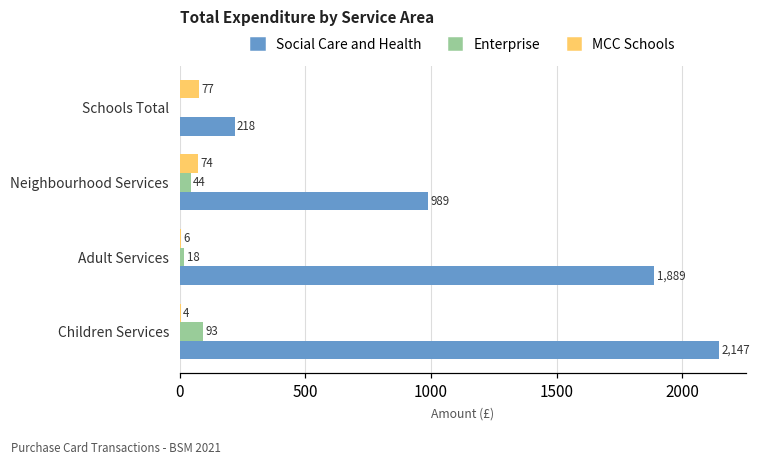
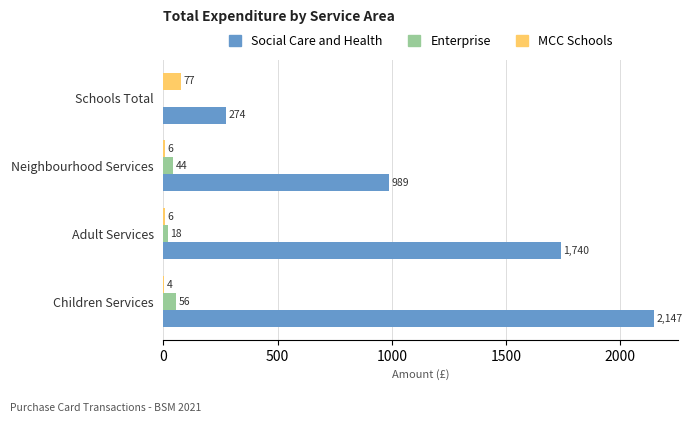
  {
    "Social Care and Health": {
-     "Schools Total": "218",
+     "Schools Total": "274",
      "Neighbourhood Services": "989",
-     "Adult Services": "1,889",
+     "Adult Services": "1,740",
      "Children Services": "2,147"
    },
    "Enterprise": {
      "Neighbourhood Services": "44",
      "Adult Services": "18",
-     "Children Services": "93"
+     "Children Services": "56"
    },
    "MCC Schools": {
      "Schools Total": "77",
-     "Neighbourhood Services": "74",
+     "Neighbourhood Services": "6",
      "Adult Services": "6",
      "Children Services": "4"
    }
  }
